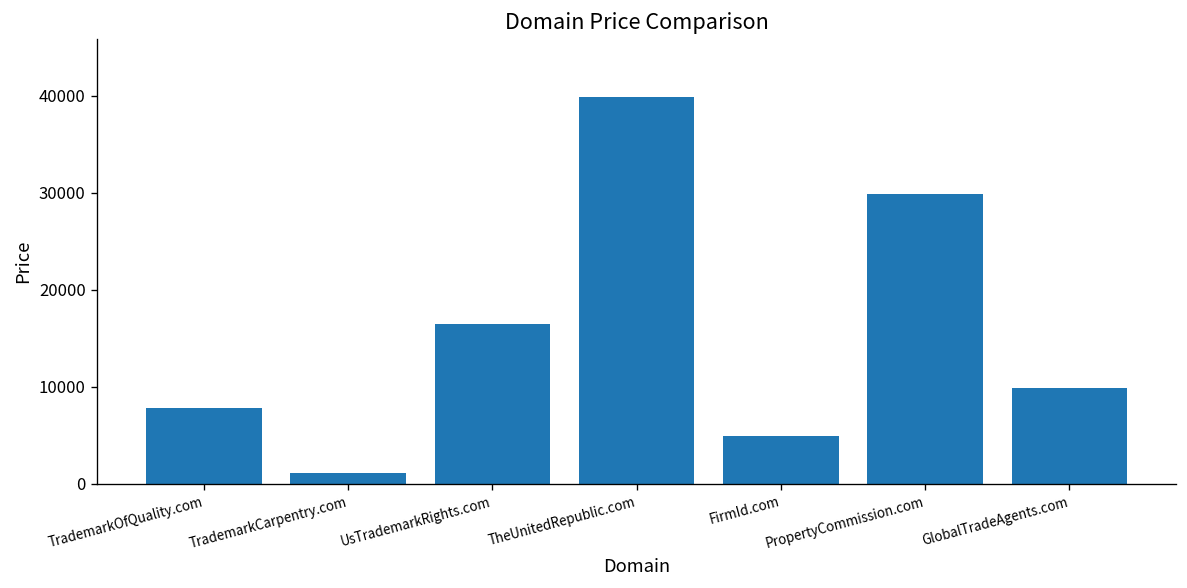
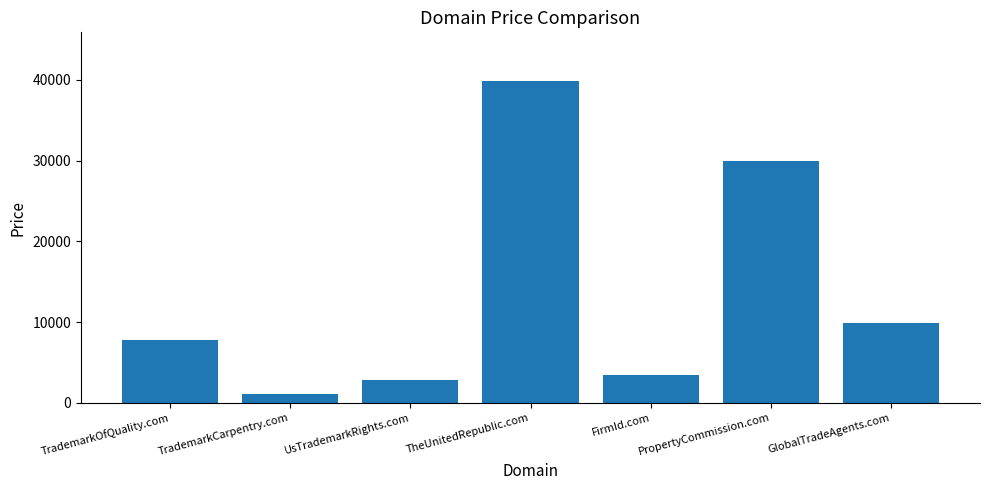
  {
    "TrademarkOfQuality.com": 8000,
    "TrademarkCarpentry.com": 1000,
-   "UsTrademarkRights.com": 16000,
+   "UsTrademarkRights.com": 3000,
    "TheUnitedRepublic.com": 40000,
-   "FirmId.com": 5000,
+   "FirmId.com": 3000,
    "PropertyCommission.com": 30000,
    "GlobalTradeAgents.com": 10000
  }
